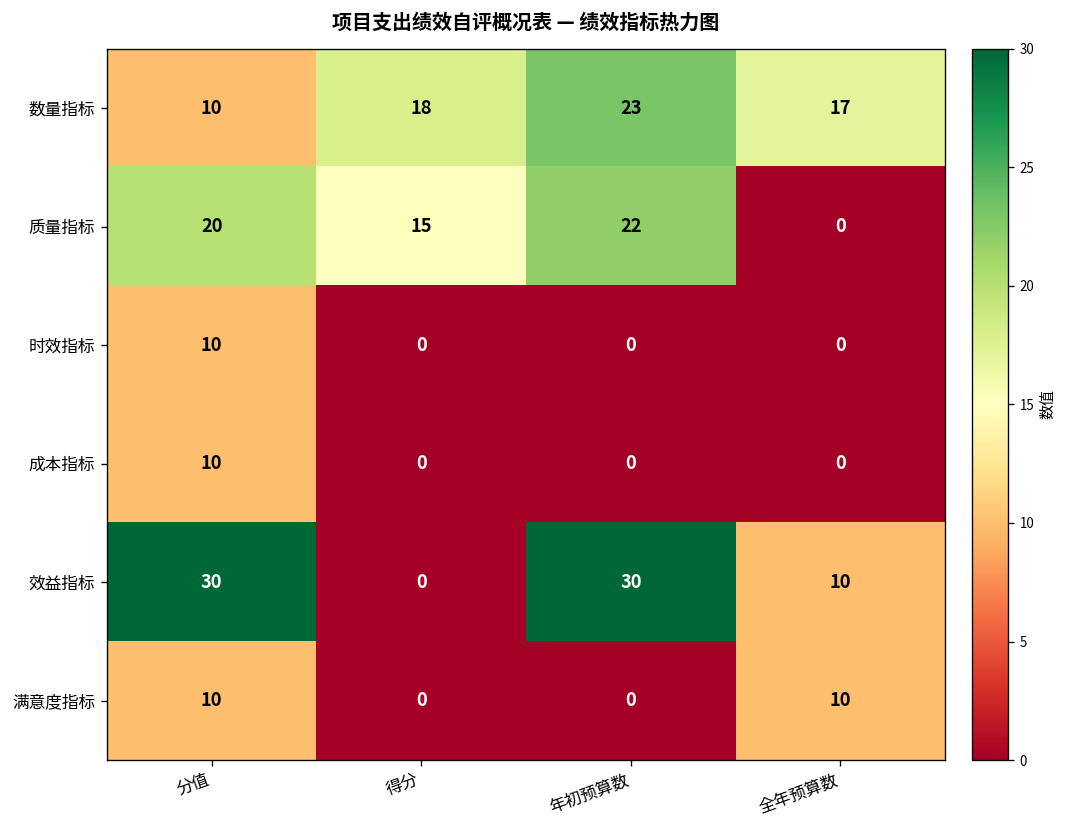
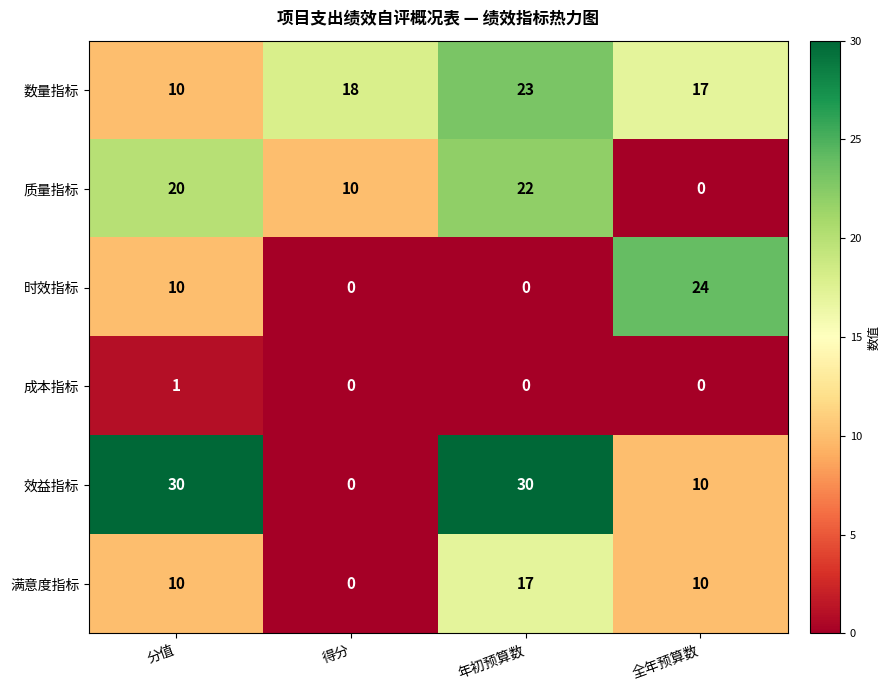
  {
    "数量指标": {
      "分值": 10,
      "得分": 18,
      "年初预算数": 23,
      "全年预算数": 17
    },
    "质量指标": {
      "分值": 20,
-     "得分": 15,
+     "得分": 10,
      "年初预算数": 22,
      "全年预算数": 0
    },
    "时效指标": {
      "分值": 10,
      "得分": 0,
      "年初预算数": 0,
-     "全年预算数": 0
+     "全年预算数": 24
    },
    "成本指标": {
-     "分值": 10,
+     "分值": 1,
      "得分": 0,
      "年初预算数": 0,
      "全年预算数": 0
    },
    "效益指标": {
      "分值": 30,
      "得分": 0,
      "年初预算数": 30,
      "全年预算数": 10
    },
    "满意度指标": {
      "分值": 10,
      "得分": 0,
-     "年初预算数": 0,
+     "年初预算数": 17,
      "全年预算数": 10
    }
  }
